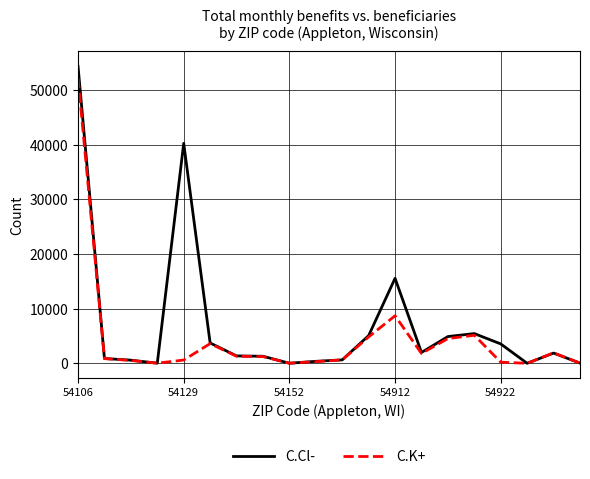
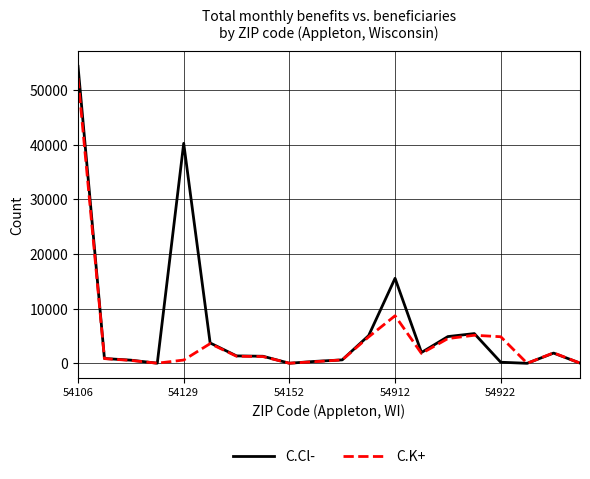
  {
    "C.Cl-": {
      "54106": 54000,
      "54129": 40000,
      "54912": 16000,
-     "54922": 4000
+     "54922": 0
    },
    "C.K+": {
      "54106": 52000,
      "54129": 1000,
      "54912": 9000,
-     "54922": 0
+     "54922": 5000
    }
  }
